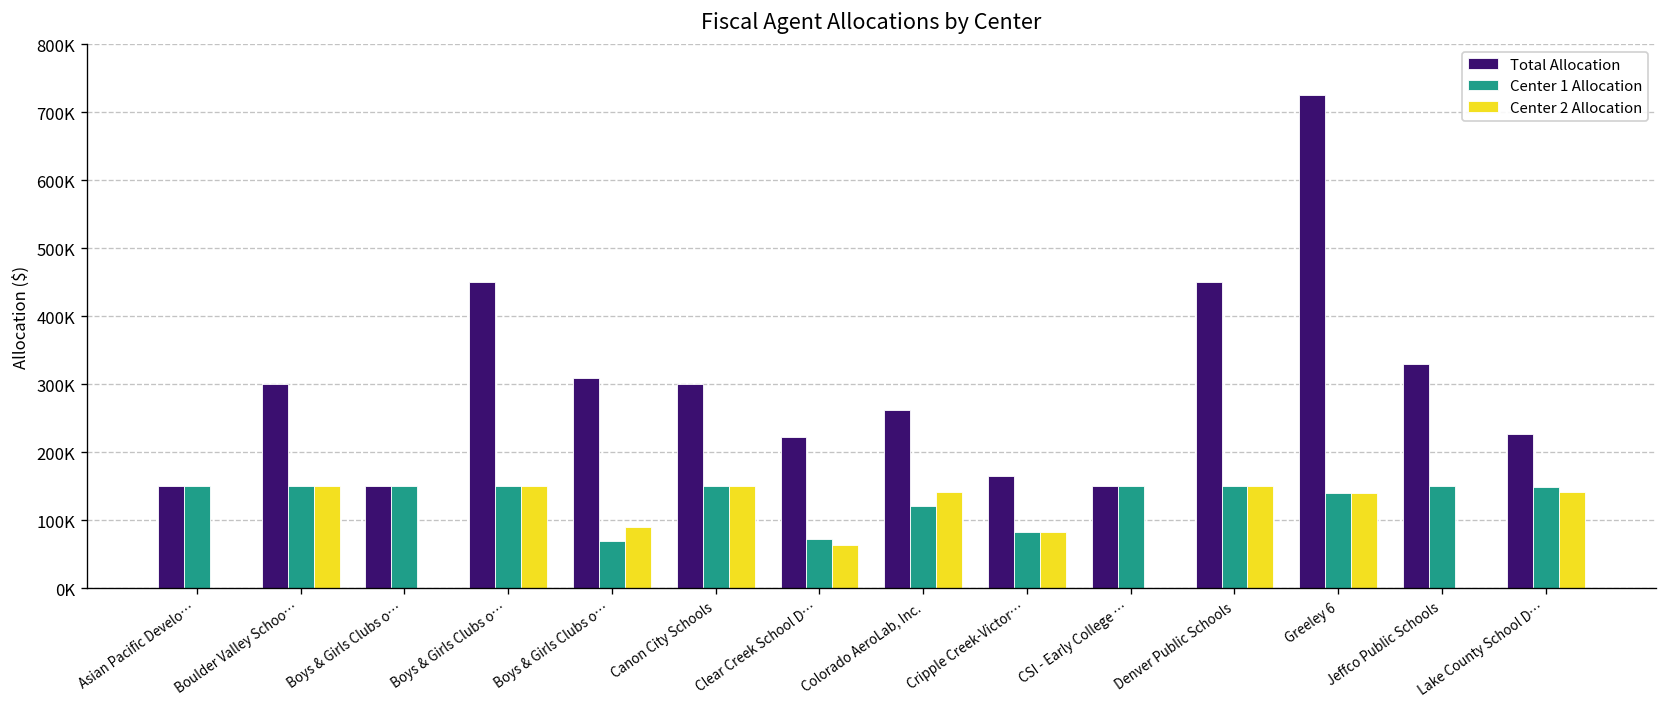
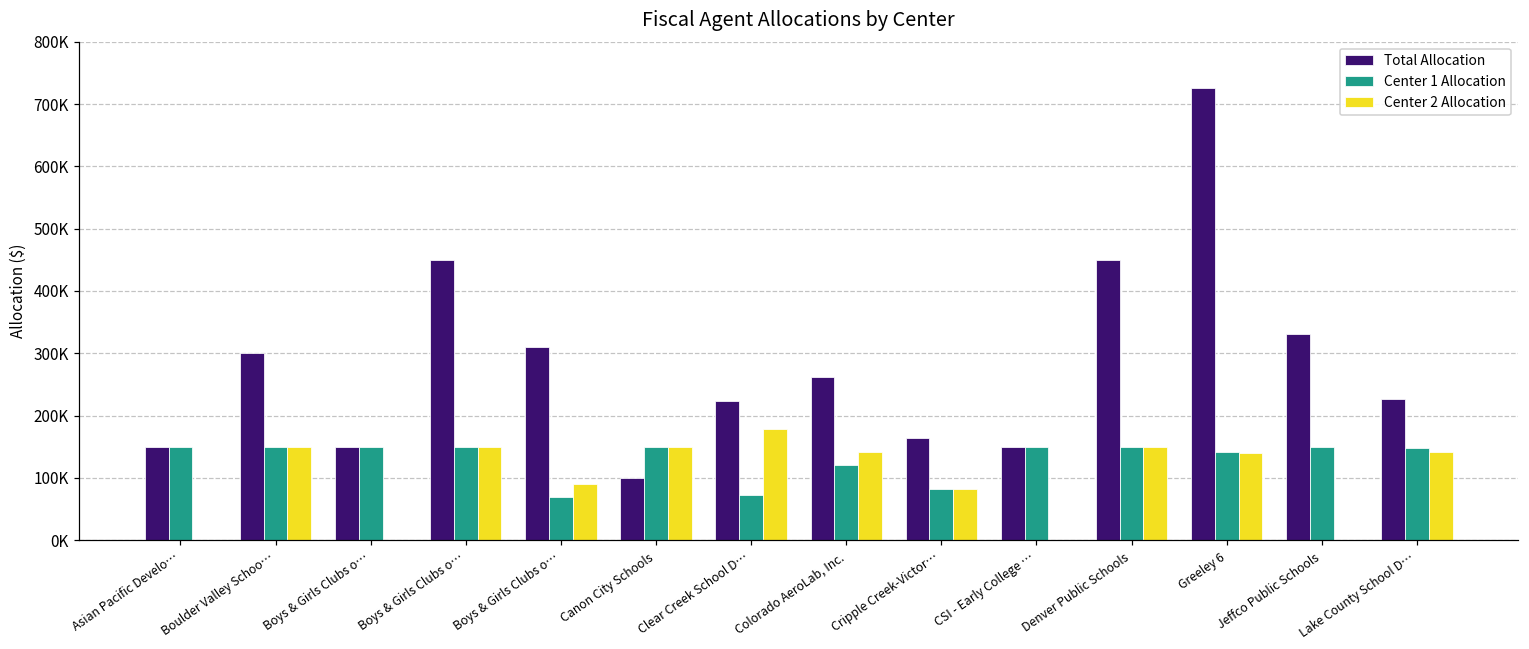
  {
    "Total Allocation": {
      "Asian Pacific Develo…": 150000,
      "Boulder Valley Schoo…": 300000,
-     "Canon City Schools": 300000,
+     "Canon City Schools": 100000,
      "Clear Creek School D…": 220000,
      "Colorado AeroLab, Inc.": 260000,
      "Cripple Creek-Victor…": 160000,
      "CSI - Early College …": 150000,
      "Denver Public Schools": 450000,
      "Greeley 6": 730000,
      "Jeffco Public Schools": 330000,
      "Lake County School D…": 230000
    },
    "Center 1 Allocation": {
      "Asian Pacific Develo…": 150000,
      "Boulder Valley Schoo…": 150000,
      "Canon City Schools": 150000,
      "Clear Creek School D…": 70000,
      "Colorado AeroLab, Inc.": 120000,
      "Cripple Creek-Victor…": 80000,
      "CSI - Early College …": 150000,
      "Denver Public Schools": 150000,
      "Greeley 6": 140000,
      "Jeffco Public Schools": 150000,
      "Lake County School D…": 150000
    },
    "Center 2 Allocation": {
      "Asian Pacific Develo…": 0,
      "Boulder Valley Schoo…": 150000,
      "Canon City Schools": 150000,
-     "Clear Creek School D…": 60000,
+     "Clear Creek School D…": 180000,
      "Colorado AeroLab, Inc.": 140000,
      "Cripple Creek-Victor…": 80000,
      "CSI - Early College …": 0,
      "Denver Public Schools": 150000,
      "Greeley 6": 140000,
      "Jeffco Public Schools": 0,
      "Lake County School D…": 140000
    }
  }
